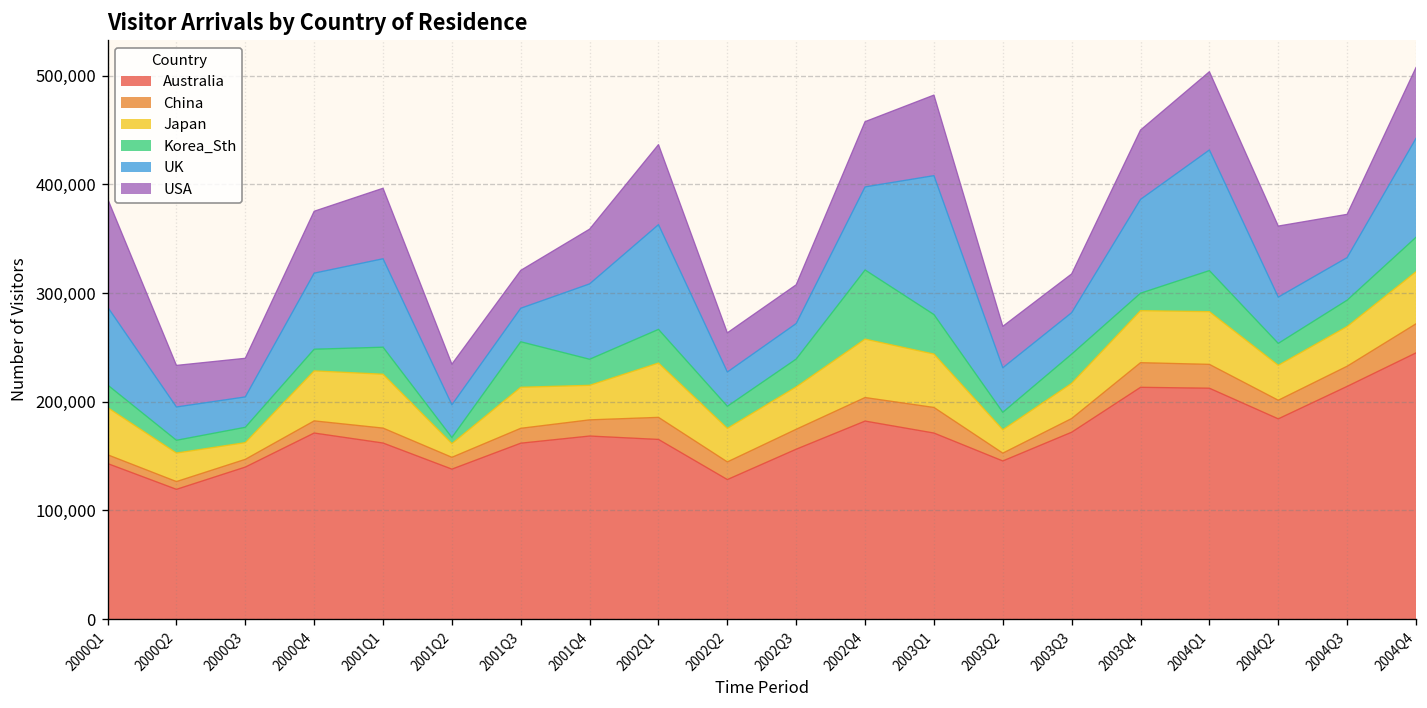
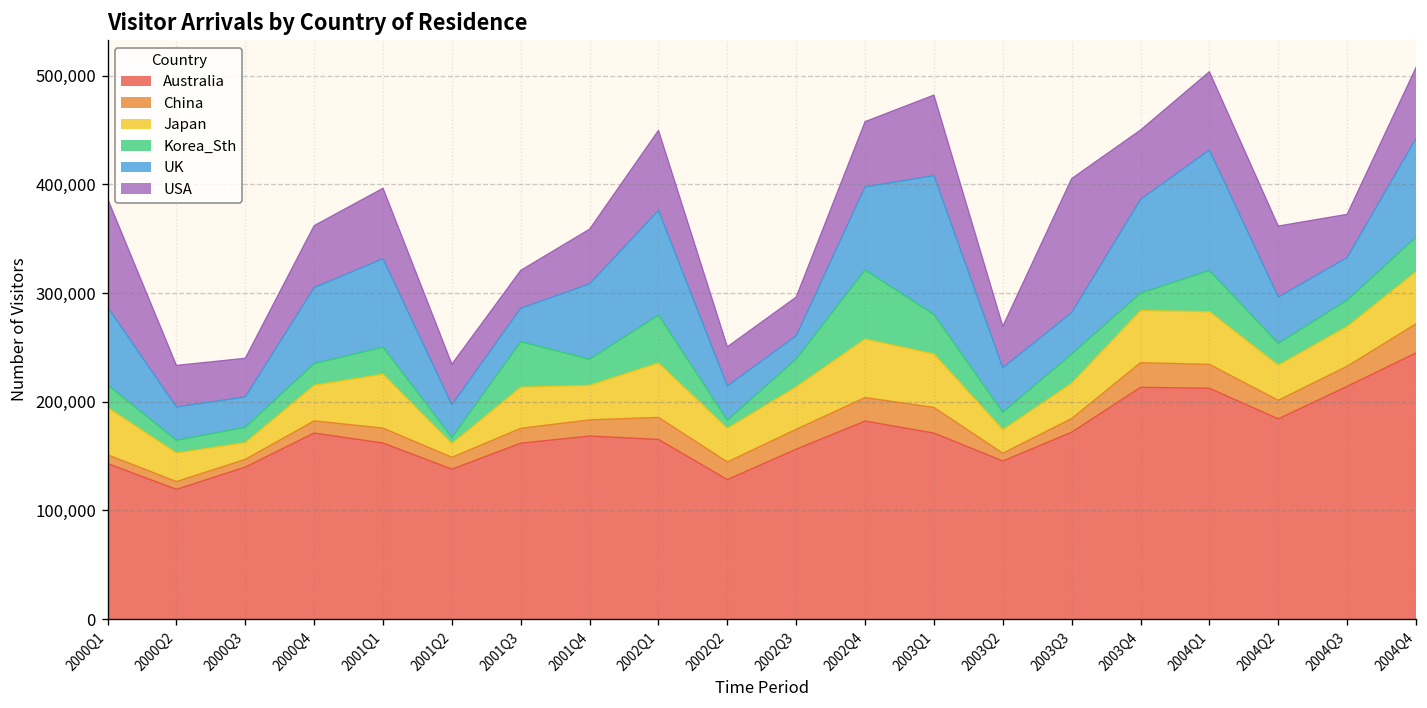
  {
    "Japan": {
      "2000Q1": "40,000",
      "2000Q2": "30,000",
      "2000Q3": "20,000",
-     "2000Q4": "50,000",
+     "2000Q4": "30,000",
      "2001Q1": "50,000",
      "2001Q2": "10,000",
      "2001Q3": "40,000",
      "2001Q4": "30,000",
      "2002Q1": "50,000",
      "2002Q2": "30,000",
      "2002Q3": "40,000",
      "2002Q4": "50,000",
      "2003Q1": "50,000",
      "2003Q2": "20,000",
      "2003Q3": "30,000",
      "2003Q4": "50,000",
      "2004Q1": "50,000",
      "2004Q2": "30,000",
      "2004Q3": "40,000",
      "2004Q4": "50,000"
    },
    "Korea_Sth": {
      "2000Q1": "20,000",
      "2000Q2": "10,000",
      "2000Q3": "10,000",
      "2000Q4": "20,000",
      "2001Q1": "20,000",
      "2001Q2": "10,000",
      "2001Q3": "40,000",
      "2001Q4": "20,000",
-     "2002Q1": "30,000",
-     "2002Q2": "20,000",
+     "2002Q1": "40,000",
+     "2002Q2": "10,000",
      "2002Q3": "30,000",
      "2002Q4": "60,000",
      "2003Q1": "40,000",
      "2003Q2": "20,000",
      "2003Q3": "30,000",
      "2003Q4": "20,000",
      "2004Q1": "40,000",
      "2004Q2": "20,000",
      "2004Q3": "20,000",
      "2004Q4": "30,000"
    },
    "UK": {
      "2000Q1": "70,000",
      "2000Q2": "30,000",
      "2000Q3": "30,000",
      "2000Q4": "70,000",
      "2001Q1": "80,000",
      "2001Q2": "30,000",
      "2001Q3": "30,000",
      "2001Q4": "70,000",
      "2002Q1": "100,000",
      "2002Q2": "30,000",
-     "2002Q3": "30,000",
+     "2002Q3": "20,000",
      "2002Q4": "80,000",
      "2003Q1": "130,000",
      "2003Q2": "40,000",
      "2003Q3": "40,000",
      "2003Q4": "90,000",
      "2004Q1": "110,000",
      "2004Q2": "40,000",
      "2004Q3": "40,000",
      "2004Q4": "90,000"
    },
    "USA": {
      "2000Q1": "100,000",
      "2000Q2": "40,000",
      "2000Q3": "40,000",
      "2000Q4": "60,000",
      "2001Q1": "60,000",
      "2001Q2": "40,000",
      "2001Q3": "30,000",
      "2001Q4": "50,000",
      "2002Q1": "70,000",
      "2002Q2": "40,000",
      "2002Q3": "40,000",
      "2002Q4": "60,000",
      "2003Q1": "70,000",
      "2003Q2": "40,000",
-     "2003Q3": "40,000",
+     "2003Q3": "120,000",
      "2003Q4": "60,000",
      "2004Q1": "70,000",
      "2004Q2": "70,000",
      "2004Q3": "40,000",
      "2004Q4": "70,000"
    }
  }
